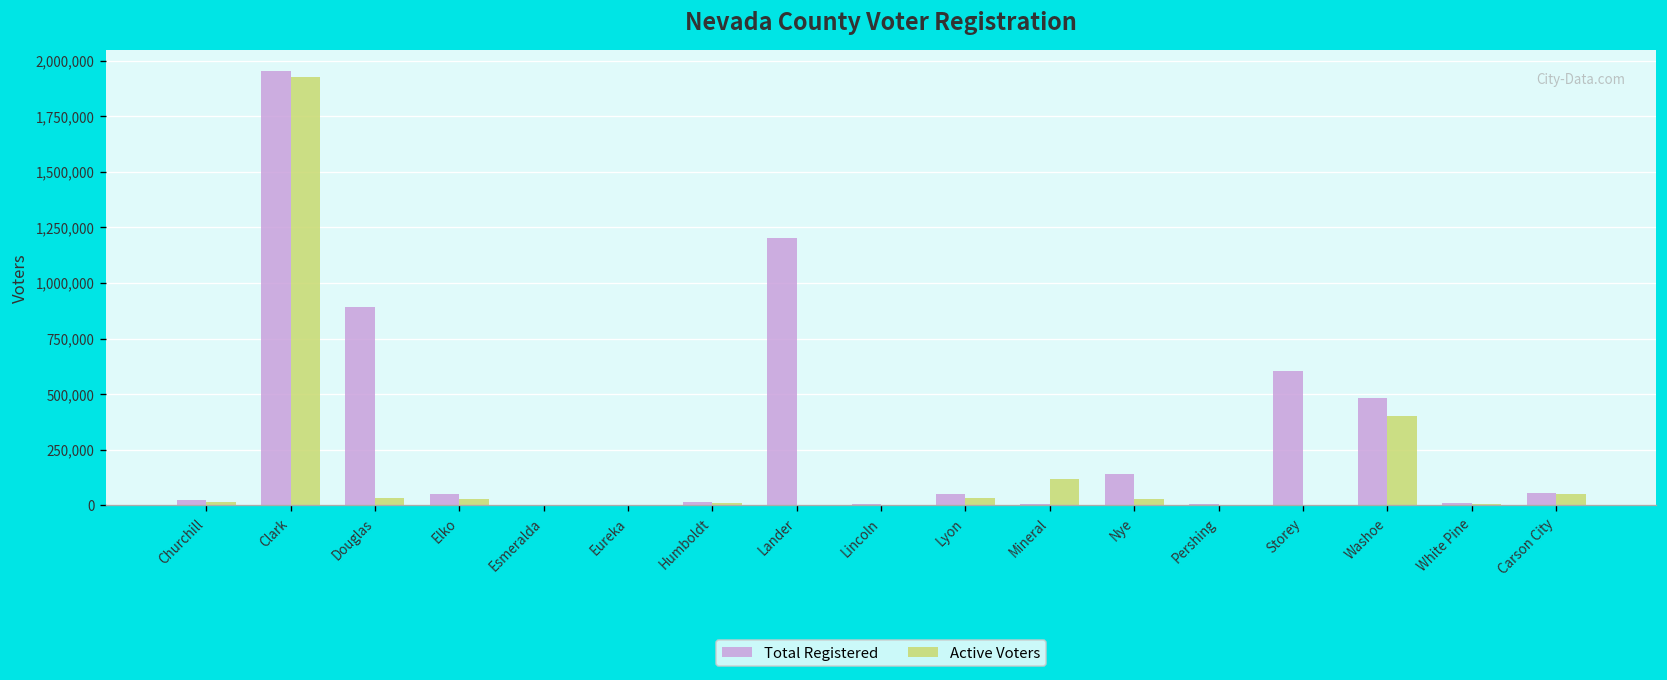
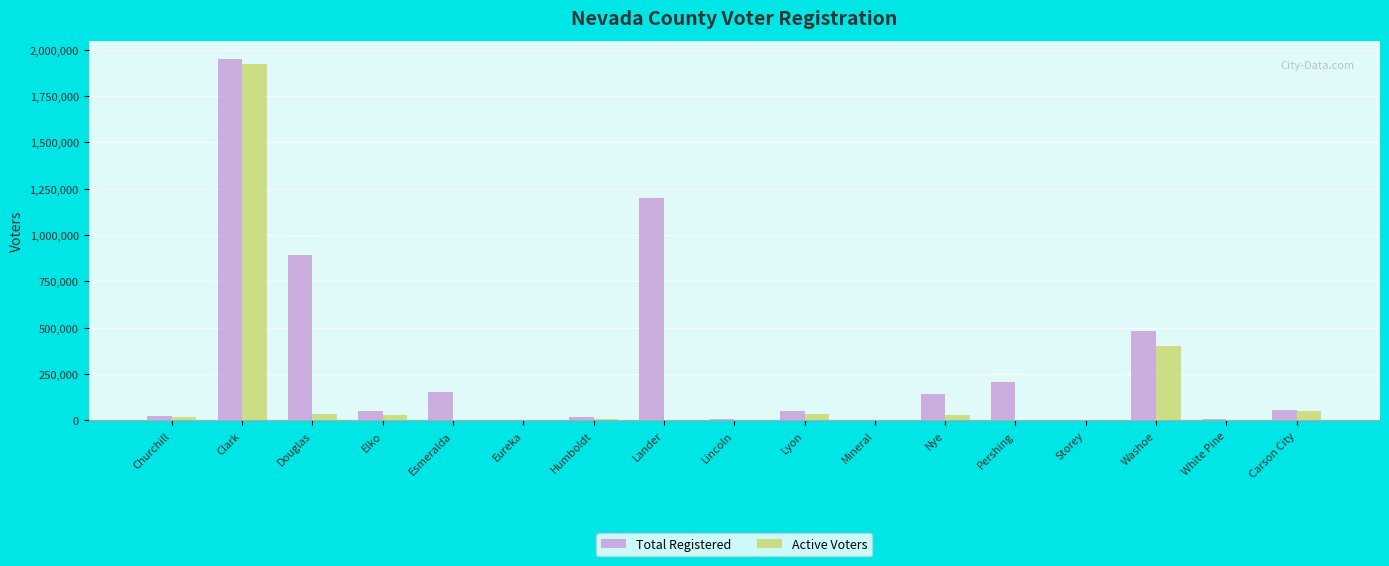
  {
    "Total Registered": {
      "Churchill": "20,000",
      "Clark": "1,950,000",
      "Douglas": "890,000",
      "Elko": "50,000",
-     "Esmeralda": "0",
+     "Esmeralda": "150,000",
      "Humboldt": "20,000",
      "Lander": "1,200,000",
      "Lyon": "50,000",
      "Nye": "140,000",
-     "Pershing": "10,000",
-     "Storey": "600,000",
+     "Pershing": "210,000",
+     "Storey": "0",
      "Washoe": "480,000",
      "Carson City": "60,000"
    },
    "Active Voters": {
      "Churchill": "20,000",
      "Clark": "1,930,000",
      "Douglas": "30,000",
      "Elko": "30,000",
      "Esmeralda": "0",
      "Eureka": "0",
      "Lincoln": "0",
      "Lyon": "30,000",
-     "Mineral": "120,000",
+     "Mineral": "0",
      "Nye": "30,000",
      "Pershing": "0",
      "Washoe": "400,000",
      "Carson City": "50,000"
    }
  }
